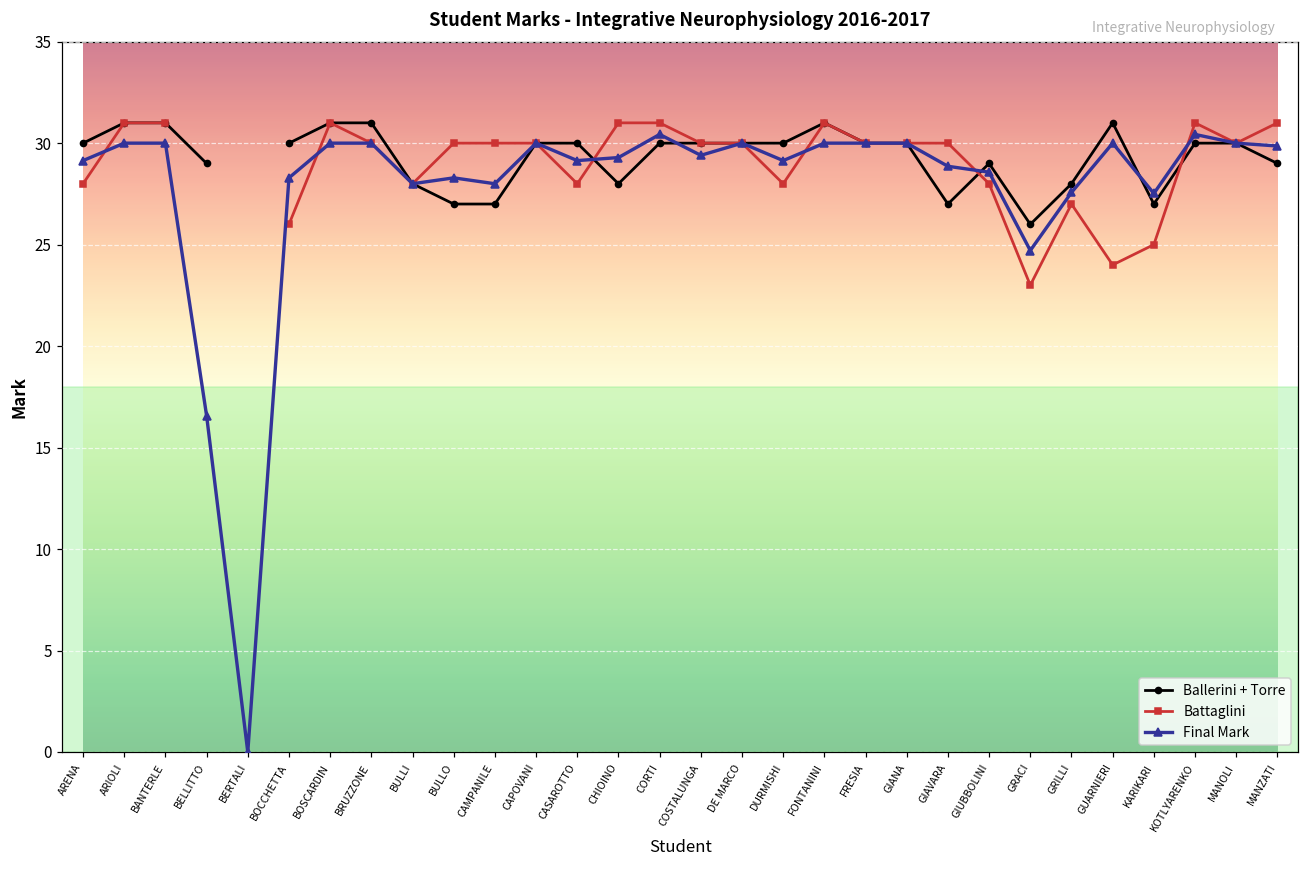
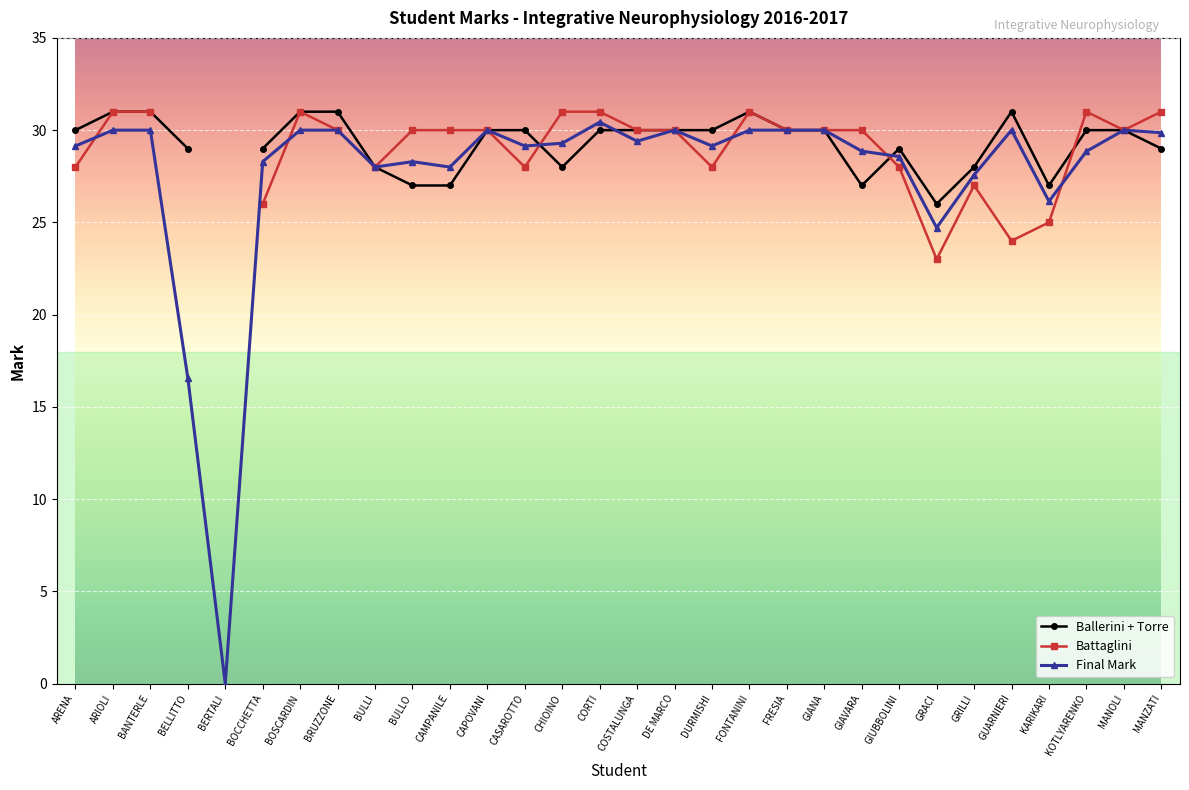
  {
    "Ballerini + Torre": {
      "ARENA": 30,
      "BELLITTO": 29,
-     "BOCCHETTA": 30,
+     "BOCCHETTA": 29,
      "BRUZZONE": 31,
      "BULLO": 27,
      "CAMPANILE": 27,
      "CASAROTTO": 30,
      "CHIOINO": 28,
      "CORTI": 30,
      "DURMISHI": 30,
      "GIAVARA": 27,
      "GIUBBOLINI": 29,
      "GRACI": 26,
      "GRILLI": 28,
      "GUARNIERI": 31,
      "KARIKARI": 27,
      "KOTLYARENKO": 30,
      "MANZATI": 29
    },
    "Battaglini": {
      "ARENA": 28.0,
      "BOCCHETTA": 26.0,
      "BULLO": 30.0,
      "CAMPANILE": 30.0,
      "CASAROTTO": 28.0,
      "CHIOINO": 31.0,
      "CORTI": 31.0,
      "DURMISHI": 28.0,
      "GIAVARA": 30.0,
      "GIUBBOLINI": 28.0,
      "GRACI": 23.0,
      "GRILLI": 27.0,
      "GUARNIERI": 24.0,
      "KARIKARI": 25.0,
      "KOTLYARENKO": 31.0,
      "MANZATI": 31.0
    },
    "Final Mark": {
      "ARENA": 29.1,
      "ARIOLI": 30.0,
      "BANTERLE": 30.0,
      "BELLITTO": 16.6,
      "BERTALI": 0.0,
      "BOCCHETTA": 28.3,
      "BOSCARDIN": 30.0,
      "BULLO": 28.3,
      "CAMPANILE": 28.0,
      "CASAROTTO": 29.1,
      "CHIOINO": 29.3,
      "CORTI": 30.4,
      "COSTALUNGA": 29.4,
      "DURMISHI": 29.1,
      "FONTANINI": 30.0,
      "GIAVARA": 28.9,
      "GIUBBOLINI": 28.6,
      "GRACI": 24.7,
      "GRILLI": 27.6,
      "GUARNIERI": 30.0,
-     "KARIKARI": 27.5,
-     "KOTLYARENKO": 30.4,
+     "KARIKARI": 26.1,
+     "KOTLYARENKO": 28.9,
      "MANZATI": 29.9
    }
  }
